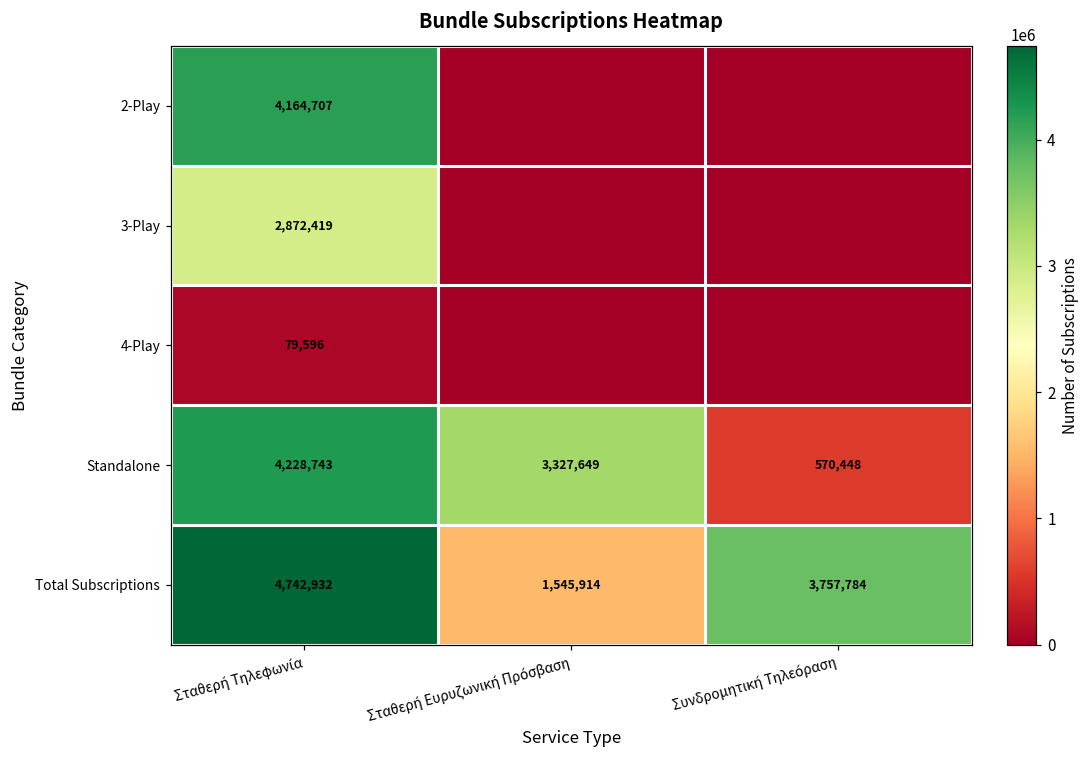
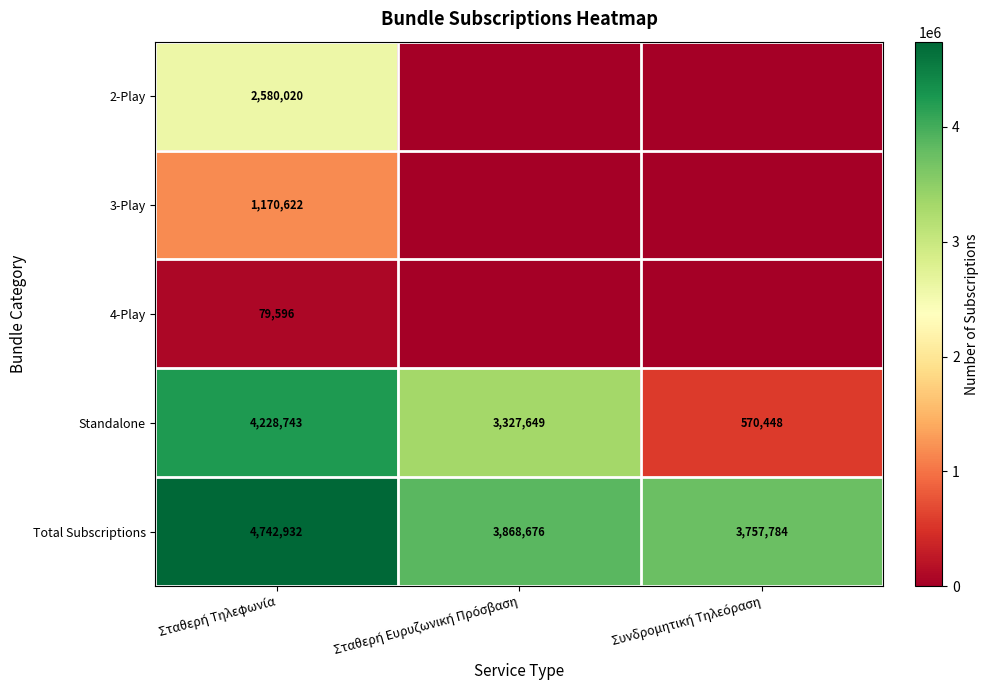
  {
    "2-Play": {
-     "Σταθερή Τηλεφωνία": "4,164,707"
+     "Σταθερή Τηλεφωνία": "2,580,020"
    },
    "3-Play": {
-     "Σταθερή Τηλεφωνία": "2,872,419"
+     "Σταθερή Τηλεφωνία": "1,170,622"
    },
    "4-Play": {
      "Σταθερή Τηλεφωνία": "79,596"
    },
    "Standalone": {
      "Σταθερή Τηλεφωνία": "4,228,743",
      "Σταθερή Ευρυζωνική Πρόσβαση": "3,327,649",
      "Συνδρομητική Τηλεόραση": "570,448"
    },
    "Total Subscriptions": {
      "Σταθερή Τηλεφωνία": "4,742,932",
-     "Σταθερή Ευρυζωνική Πρόσβαση": "1,545,914",
+     "Σταθερή Ευρυζωνική Πρόσβαση": "3,868,676",
      "Συνδρομητική Τηλεόραση": "3,757,784"
    }
  }
